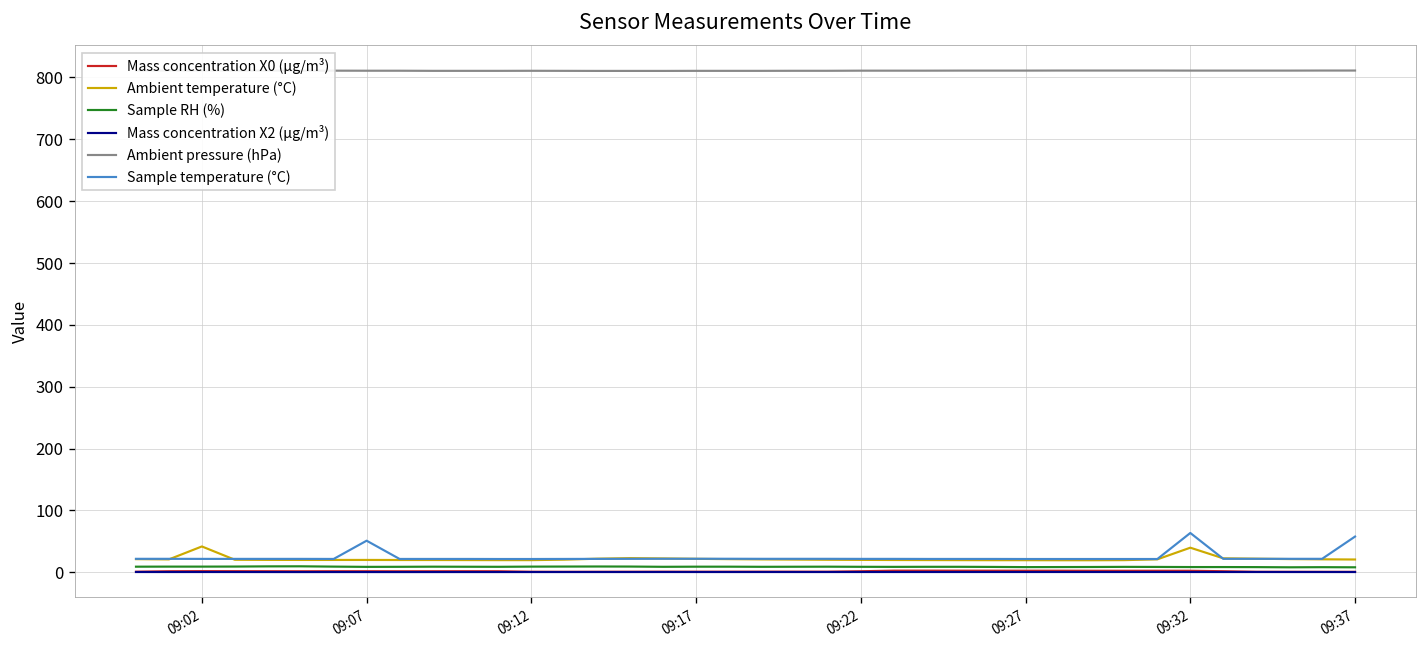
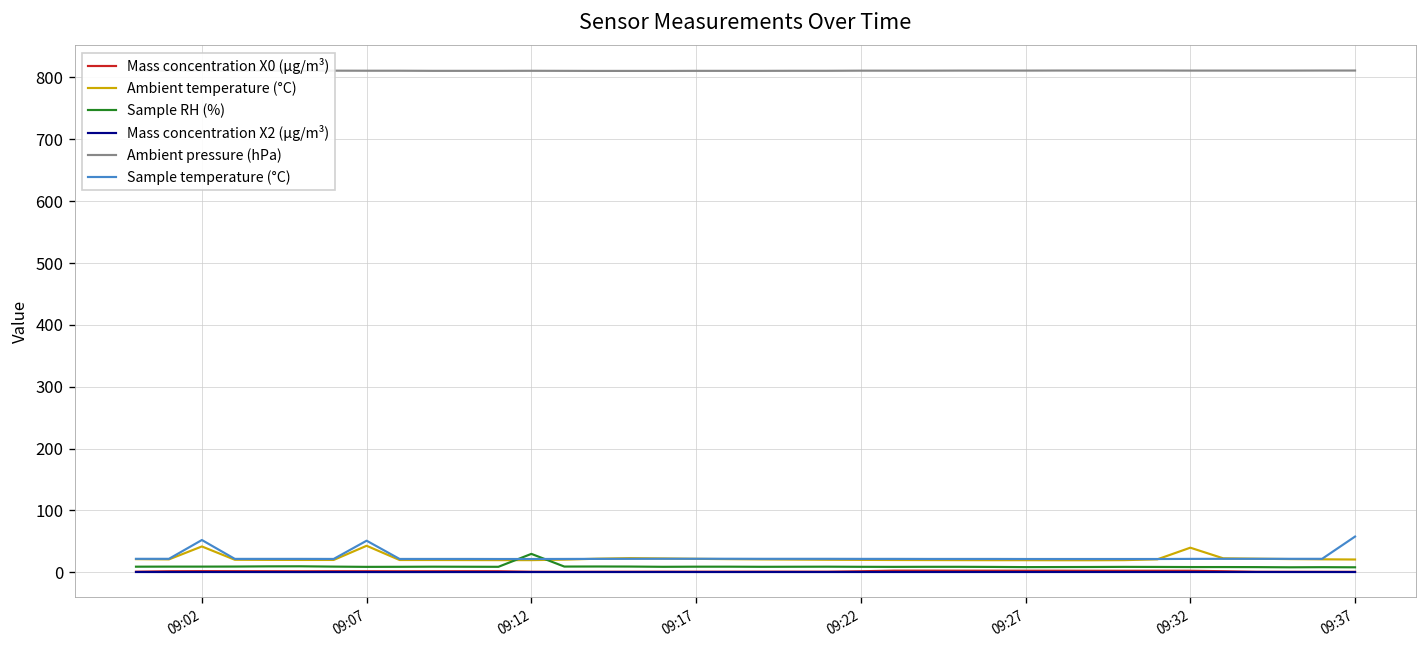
  {
    "Ambient temperature (°C)": {
      "09:02": 40,
-     "09:07": 20,
+     "09:07": 40,
      "09:32": 40,
      "09:37": 20
    },
    "Sample RH (%)": {
      "09:02": 10,
      "09:07": 10,
-     "09:12": 10,
+     "09:12": 30,
      "09:17": 10,
      "09:22": 10,
      "09:27": 10,
      "09:32": 10,
      "09:37": 10
    },
    "Ambient pressure (hPa)": {
      "09:07": 810,
      "09:12": 810,
      "09:17": 810,
      "09:22": 810,
      "09:27": 810,
      "09:32": 810,
      "09:37": 810
    },
    "Sample temperature (°C)": {
-     "09:02": 20,
+     "09:02": 50,
      "09:07": 50,
-     "09:32": 60,
+     "09:32": 20,
      "09:37": 60
    }
  }
